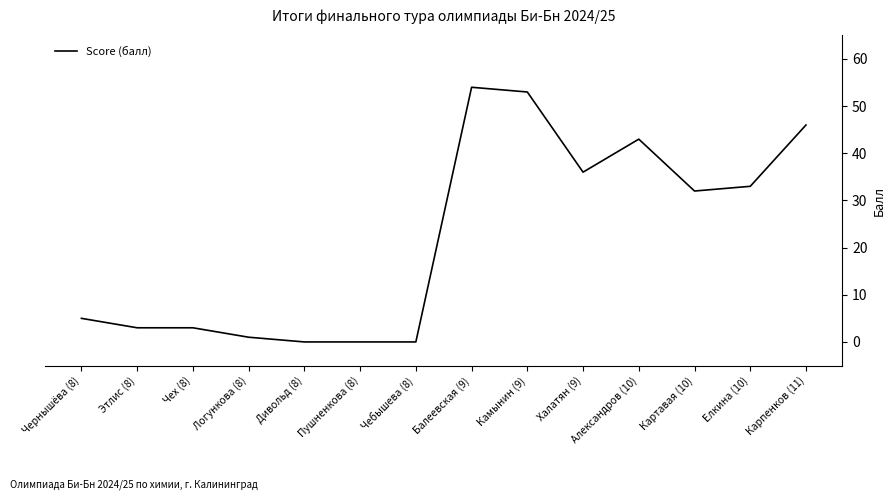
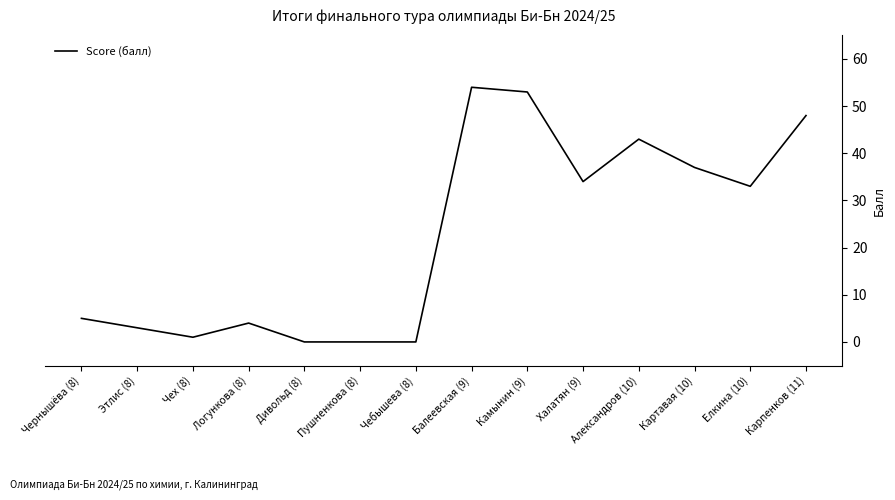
  {
    "Чернышёва (8)": 5,
    "Этлис (8)": 3,
-   "Чех (8)": 3,
-   "Логункова (8)": 1,
+   "Чех (8)": 1,
+   "Логункова (8)": 4,
    "Дивольд (8)": 0,
    "Пушненкова (8)": 0,
    "Чебышева (8)": 0,
    "Балеевская (9)": 54,
    "Камынин (9)": 53,
-   "Халатян (9)": 36,
+   "Халатян (9)": 34,
    "Александров (10)": 43,
-   "Картавая (10)": 32,
+   "Картавая (10)": 37,
    "Елкина (10)": 33,
-   "Карпенков (11)": 46
+   "Карпенков (11)": 48
  }
